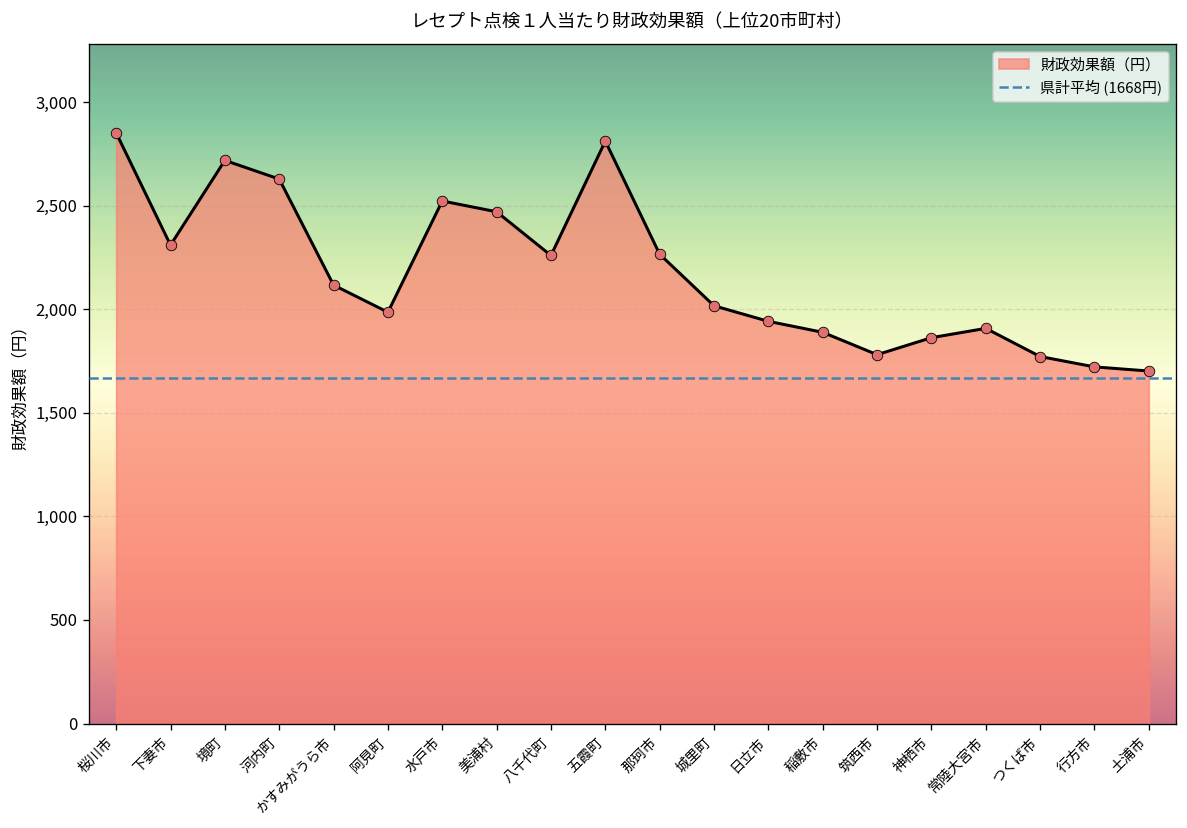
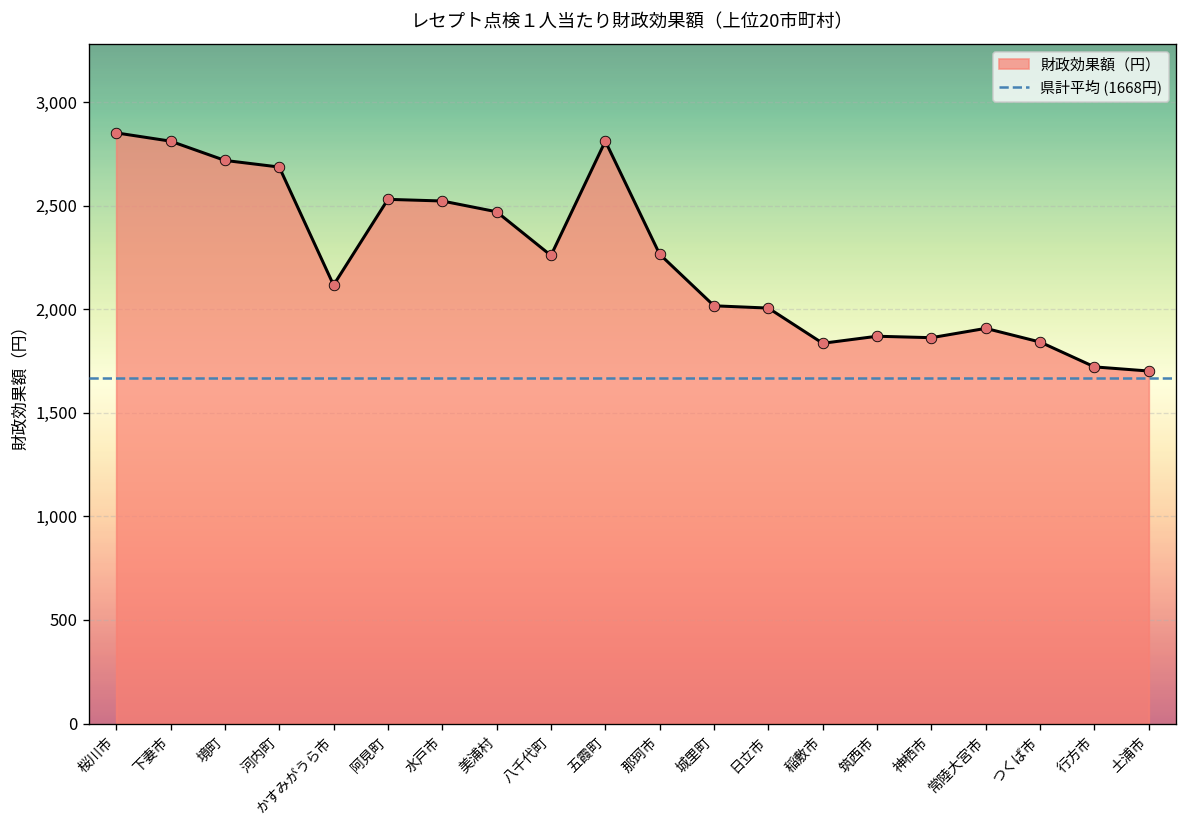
  {
    "桜川市": "2,850",
-   "下妻市": "2,310",
+   "下妻市": "2,810",
    "境町": "2,720",
-   "河内町": "2,630",
+   "河内町": "2,690",
    "かすみがうら市": "2,120",
-   "阿見町": "1,990",
+   "阿見町": "2,530",
    "水戸市": "2,520",
    "美浦村": "2,470",
    "八千代町": "2,260",
    "五霞町": "2,810",
    "那珂市": "2,270",
    "城里町": "2,020",
-   "日立市": "1,940",
-   "稲敷市": "1,890",
-   "筑西市": "1,780",
+   "日立市": "2,010",
+   "稲敷市": "1,840",
+   "筑西市": "1,870",
    "神栖市": "1,860",
    "常陸大宮市": "1,910",
-   "つくば市": "1,770",
+   "つくば市": "1,840",
    "行方市": "1,720",
    "土浦市": "1,700"
  }
